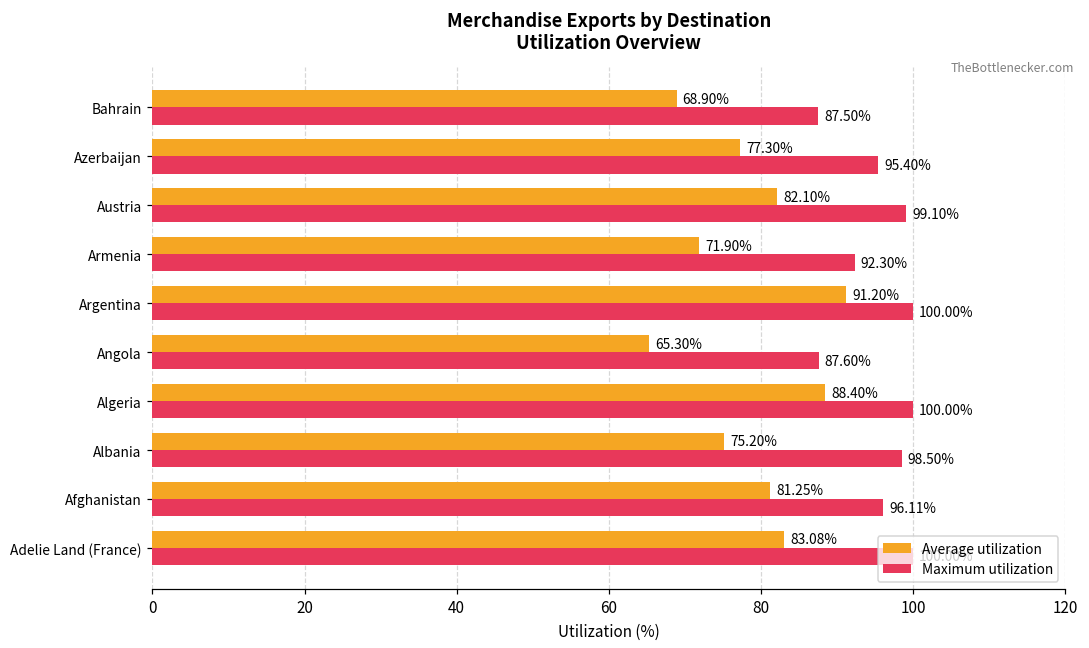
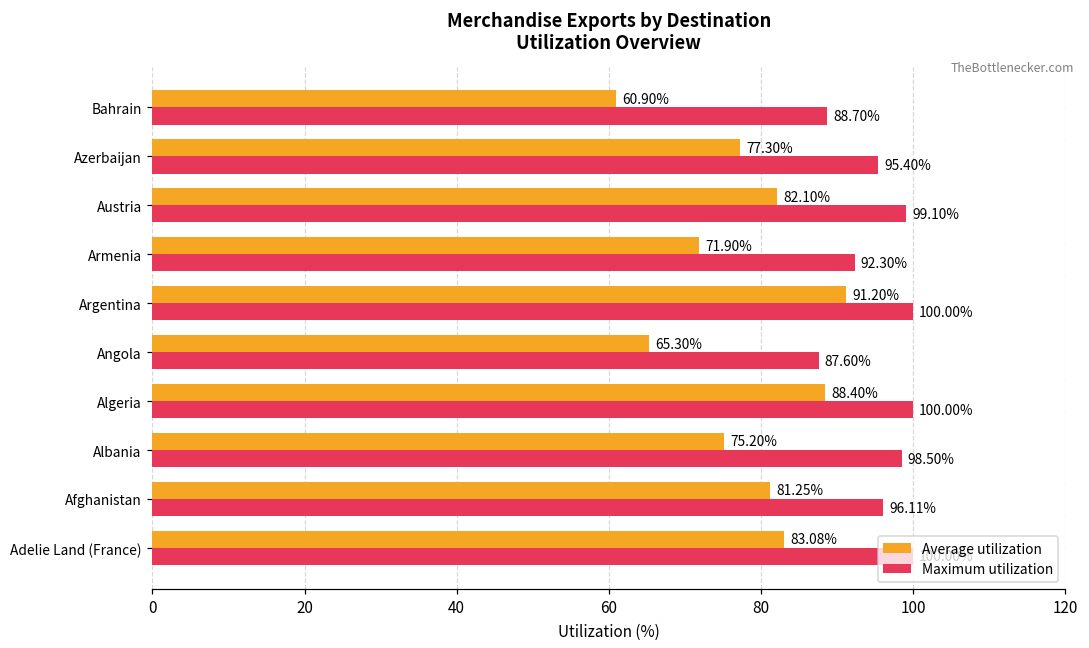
  {
    "Average utilization": {
-     "Bahrain": "68.90%",
+     "Bahrain": "60.90%",
      "Azerbaijan": "77.30%",
      "Austria": "82.10%",
      "Armenia": "71.90%",
      "Argentina": "91.20%",
      "Angola": "65.30%",
      "Algeria": "88.40%",
      "Albania": "75.20%",
      "Afghanistan": "81.25%",
      "Adelie Land (France)": "83.08%"
    },
    "Maximum utilization": {
-     "Bahrain": "87.50%",
+     "Bahrain": "88.70%",
      "Azerbaijan": "95.40%",
      "Austria": "99.10%",
      "Armenia": "92.30%",
      "Argentina": "100.00%",
      "Angola": "87.60%",
      "Algeria": "100.00%",
      "Albania": "98.50%",
      "Afghanistan": "96.11%"
    }
  }
